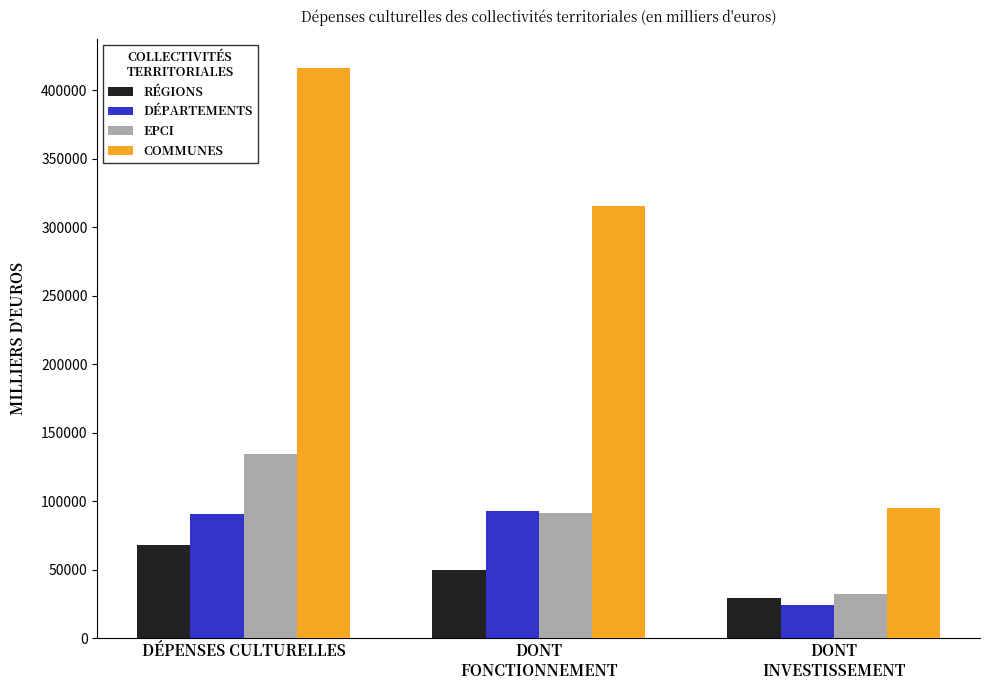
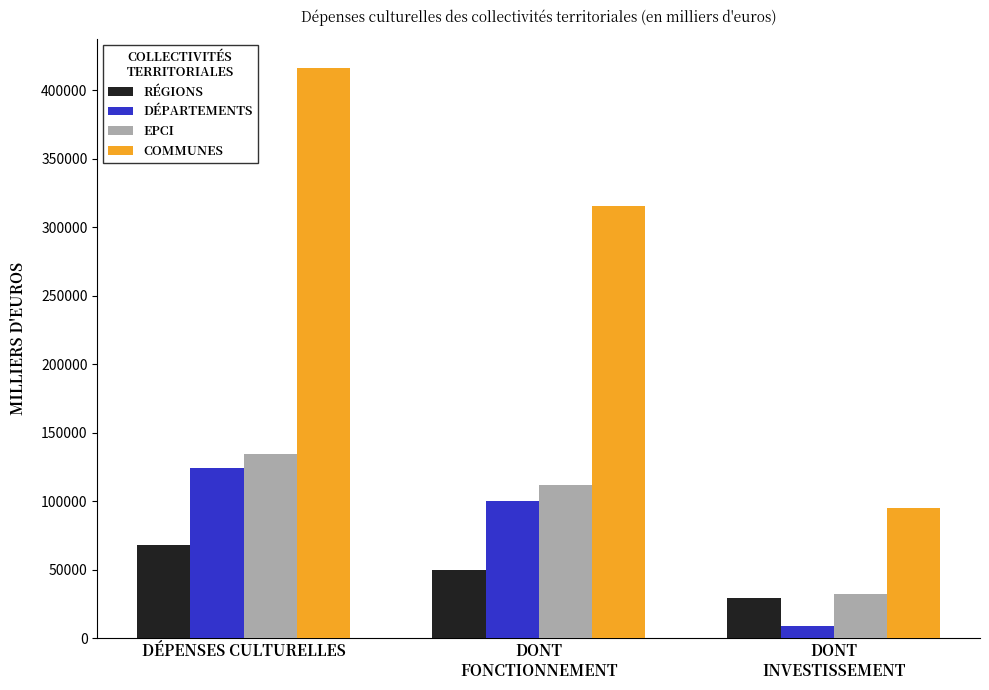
  {
    "RÉGIONS": {
      "DÉPENSES CULTURELLES": 68000,
      "DONT FONCTIONNEMENT": 50000,
      "DONT INVESTISSEMENT": 30000
    },
    "DÉPARTEMENTS": {
-     "DÉPENSES CULTURELLES": 91000,
-     "DONT FONCTIONNEMENT": 93000,
-     "DONT INVESTISSEMENT": 24000
+     "DÉPENSES CULTURELLES": 125000,
+     "DONT FONCTIONNEMENT": 100000,
+     "DONT INVESTISSEMENT": 9000
    },
    "EPCI": {
      "DÉPENSES CULTURELLES": 134000,
-     "DONT FONCTIONNEMENT": 91000,
+     "DONT FONCTIONNEMENT": 112000,
      "DONT INVESTISSEMENT": 32000
    },
    "COMMUNES": {
      "DÉPENSES CULTURELLES": 417000,
      "DONT FONCTIONNEMENT": 316000,
      "DONT INVESTISSEMENT": 95000
    }
  }
